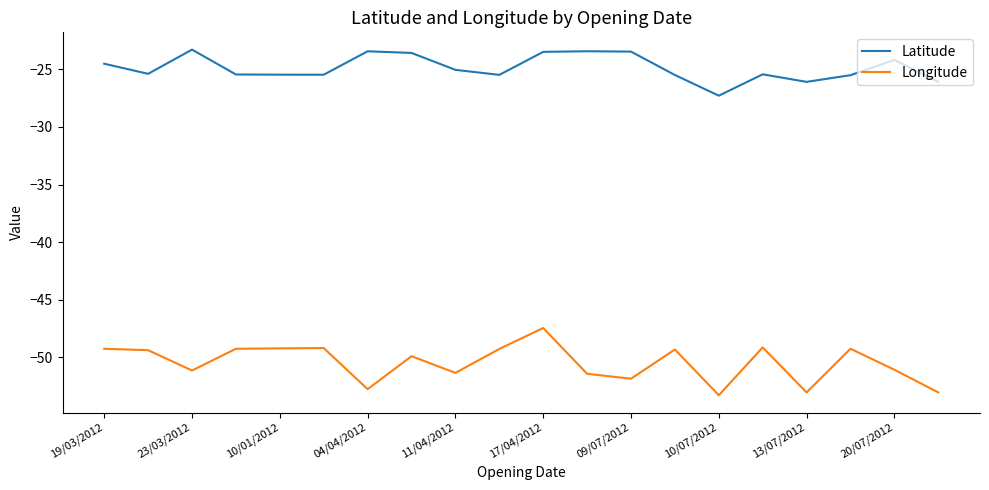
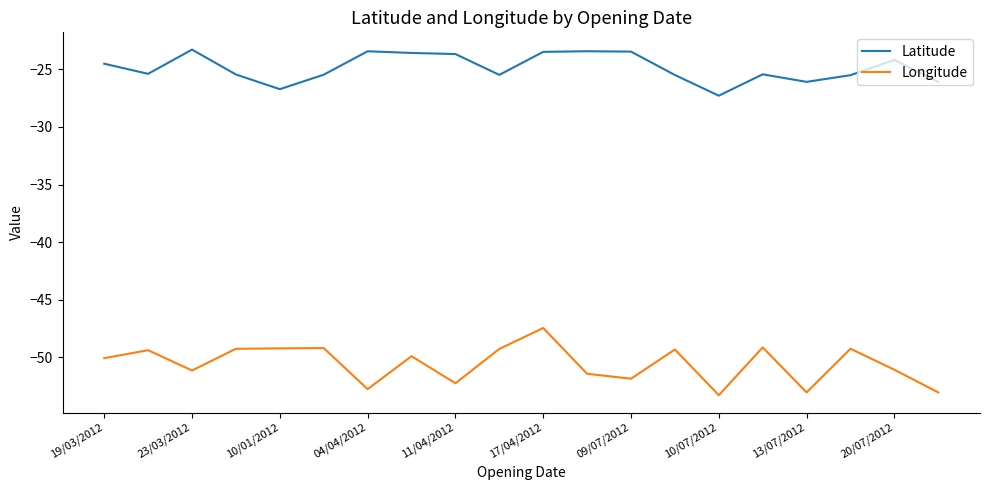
  {
    "Latitude": {
      "19/03/2012": -24.5,
-     "10/01/2012": -25.5,
+     "10/01/2012": -26.7,
      "04/04/2012": -23.4,
-     "11/04/2012": -25.0,
+     "11/04/2012": -23.7,
      "10/07/2012": -27.3
    },
    "Longitude": {
-     "19/03/2012": -49.3,
+     "19/03/2012": -50.1,
      "10/01/2012": -49.2,
      "04/04/2012": -52.8,
-     "11/04/2012": -51.4,
+     "11/04/2012": -52.3,
      "10/07/2012": -53.3,
      "20/07/2012": -51.1
    }
  }
